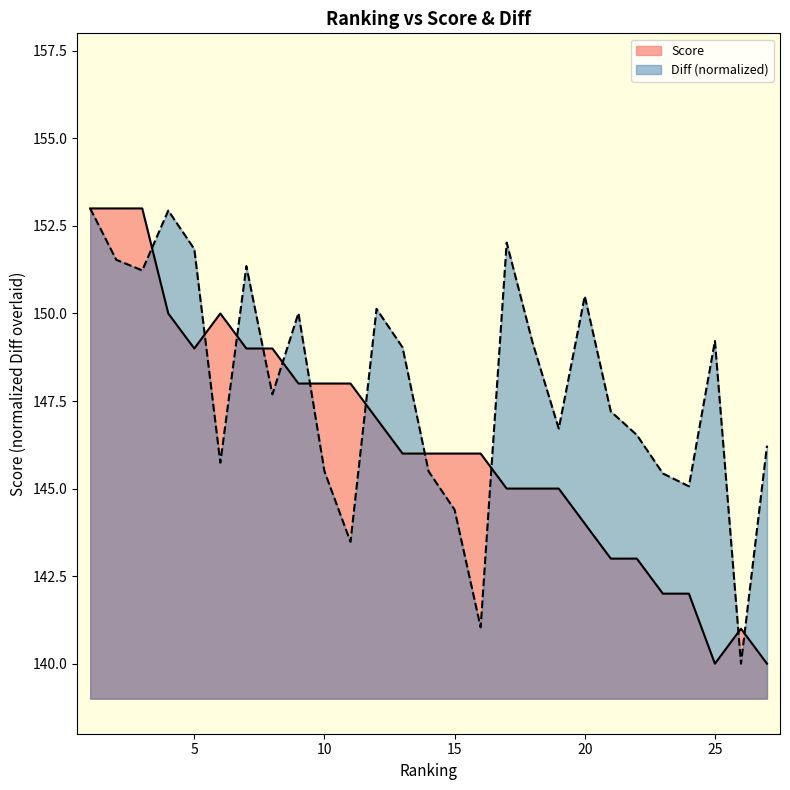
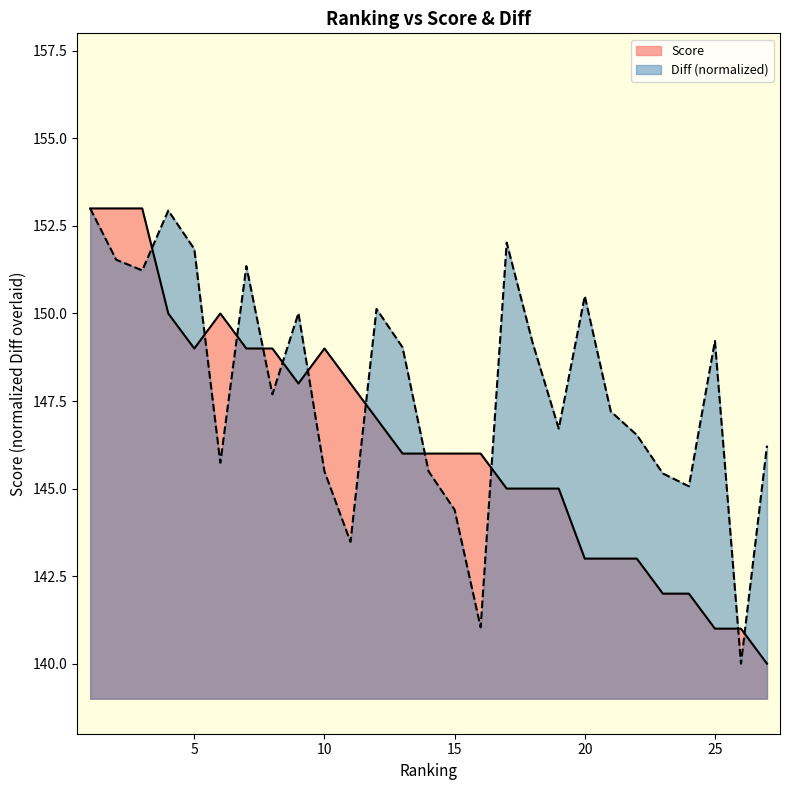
  {
    "Score": {
      "5": 149,
-     "10": 148,
+     "10": 149,
      "15": 146,
-     "20": 144,
-     "25": 140
+     "20": 143,
+     "25": 141
    },
    "Diff (normalized)": {
      "5": 151.8,
      "10": 145.5,
      "15": 144.4,
      "20": 150.5,
      "25": 149.2
    }
  }
